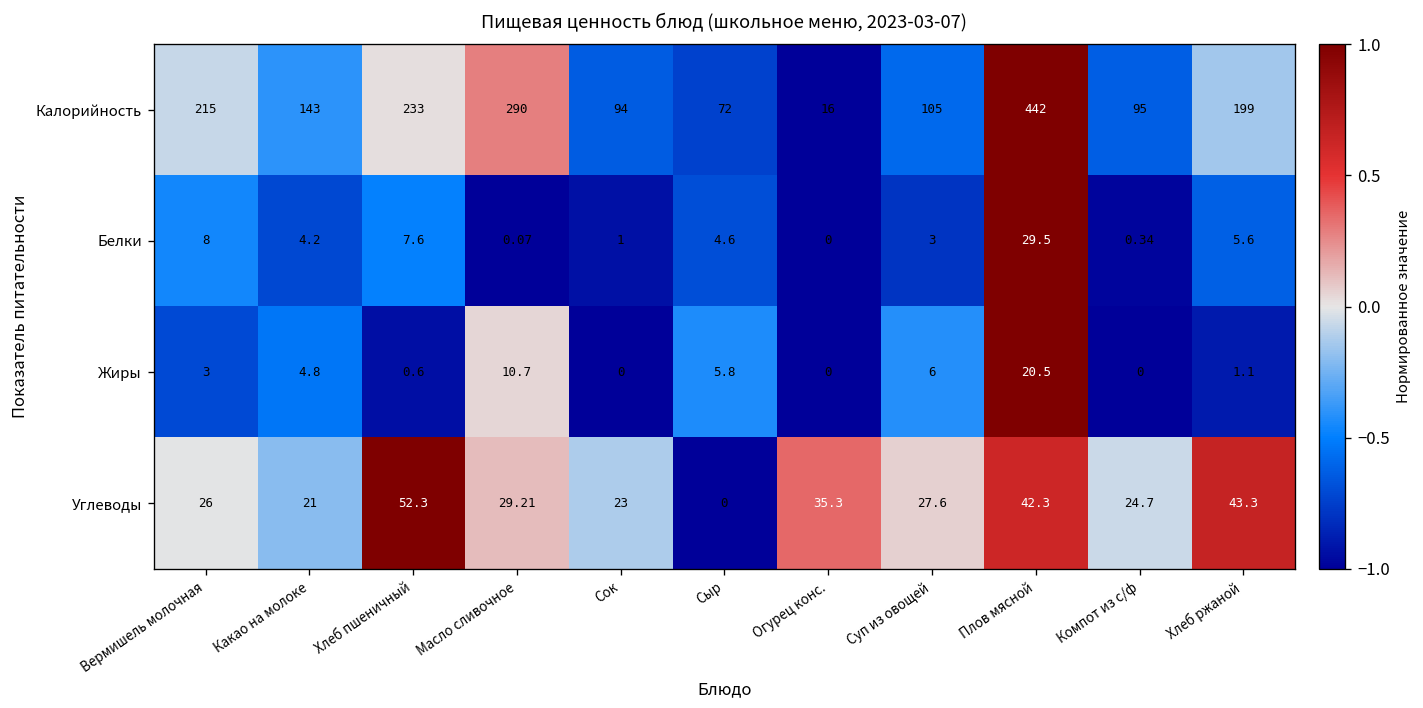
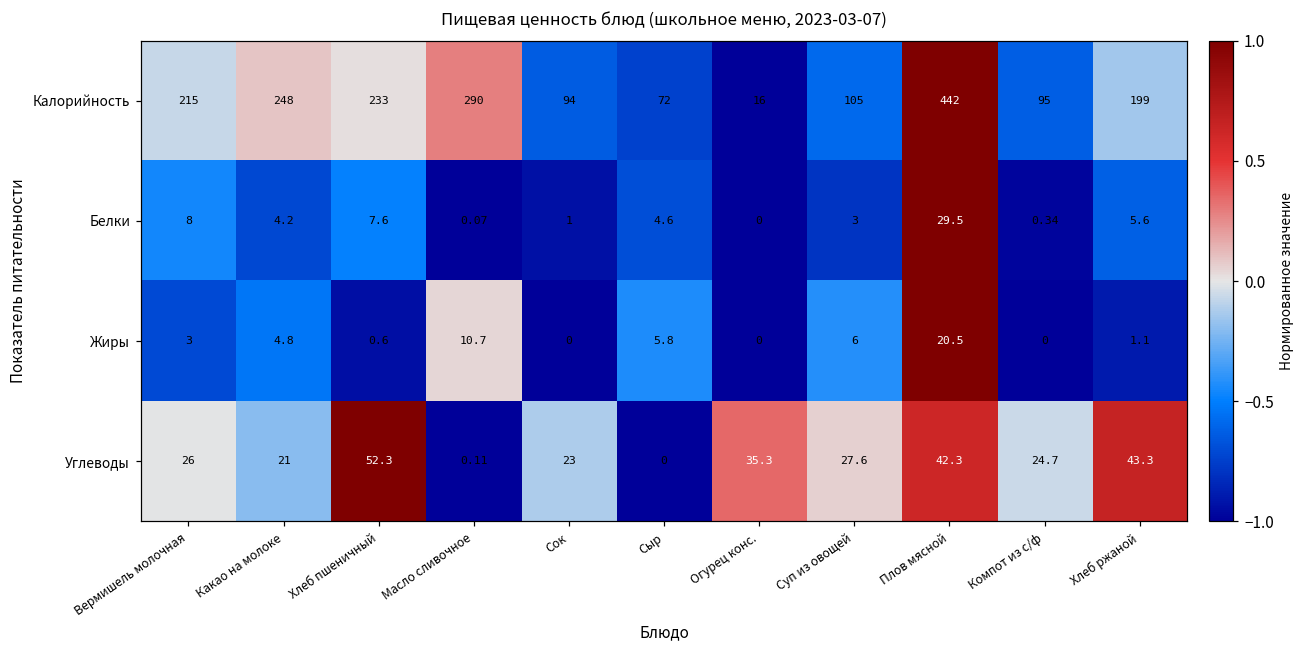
  {
    "Калорийность": {
      "Вермишель молочная": 215,
-     "Какао на молоке": 143,
+     "Какао на молоке": 248,
      "Хлеб пшеничный": 233,
      "Масло сливочное": 290,
      "Сок": 94,
      "Сыр": 72,
      "Огурец конс.": 16,
      "Суп из овощей": 105,
      "Плов мясной": 442,
      "Компот из с/ф": 95,
      "Хлеб ржаной": 199
    },
    "Белки": {
      "Вермишель молочная": 8,
      "Какао на молоке": 4.2,
      "Хлеб пшеничный": 7.6,
      "Масло сливочное": 0.07,
      "Сок": 1,
      "Сыр": 4.6,
      "Огурец конс.": 0,
      "Суп из овощей": 3,
      "Плов мясной": 29.5,
      "Компот из с/ф": 0.34,
      "Хлеб ржаной": 5.6
    },
    "Жиры": {
      "Вермишель молочная": 3,
      "Какао на молоке": 4.8,
      "Хлеб пшеничный": 0.6,
      "Масло сливочное": 10.7,
      "Сок": 0,
      "Сыр": 5.8,
      "Огурец конс.": 0,
      "Суп из овощей": 6,
      "Плов мясной": 20.5,
      "Компот из с/ф": 0,
      "Хлеб ржаной": 1.1
    },
    "Углеводы": {
      "Вермишель молочная": 26,
      "Какао на молоке": 21,
      "Хлеб пшеничный": 52.3,
-     "Масло сливочное": 29.21,
+     "Масло сливочное": 0.11,
      "Сок": 23,
      "Сыр": 0,
      "Огурец конс.": 35.3,
      "Суп из овощей": 27.6,
      "Плов мясной": 42.3,
      "Компот из с/ф": 24.7,
      "Хлеб ржаной": 43.3
    }
  }
